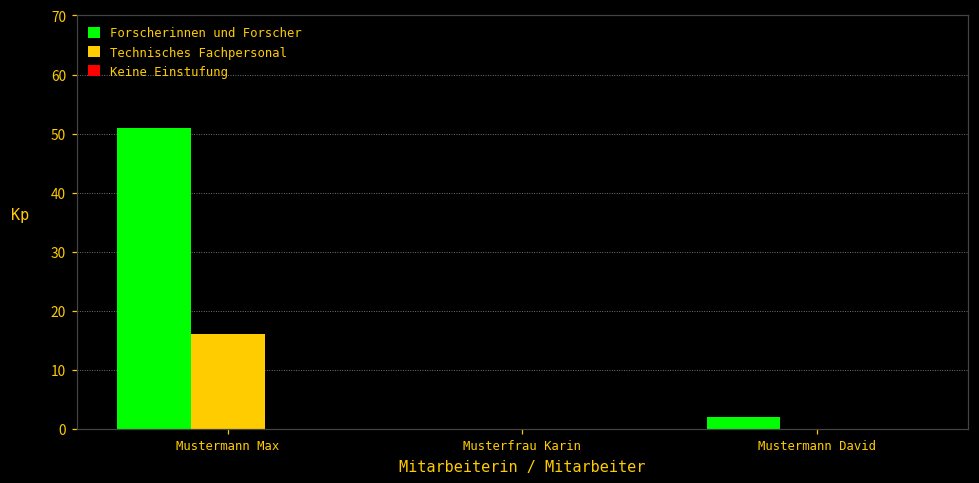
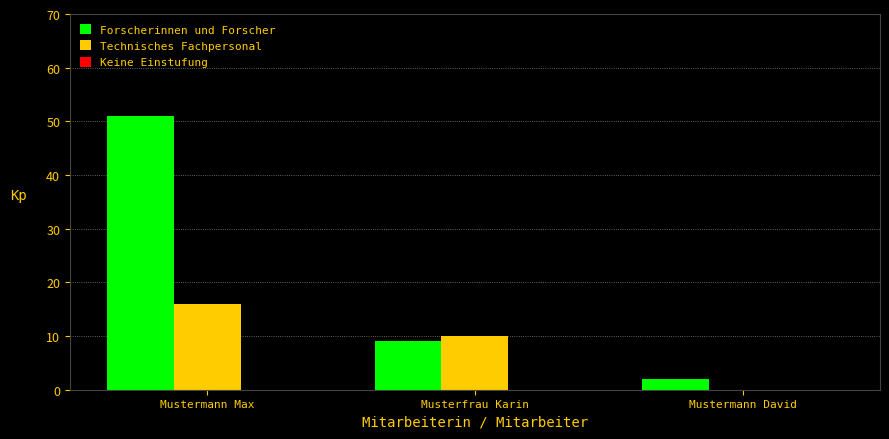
  {
    "Forscherinnen und Forscher": {
      "Mustermann Max": 51,
-     "Musterfrau Karin": 0,
+     "Musterfrau Karin": 9,
      "Mustermann David": 2
    },
    "Technisches Fachpersonal": {
      "Mustermann Max": 16,
-     "Musterfrau Karin": 0,
+     "Musterfrau Karin": 10,
      "Mustermann David": 0
    },
    "Keine Einstufung": {
      "Mustermann Max": 0,
      "Musterfrau Karin": 0,
      "Mustermann David": 0
    }
  }
